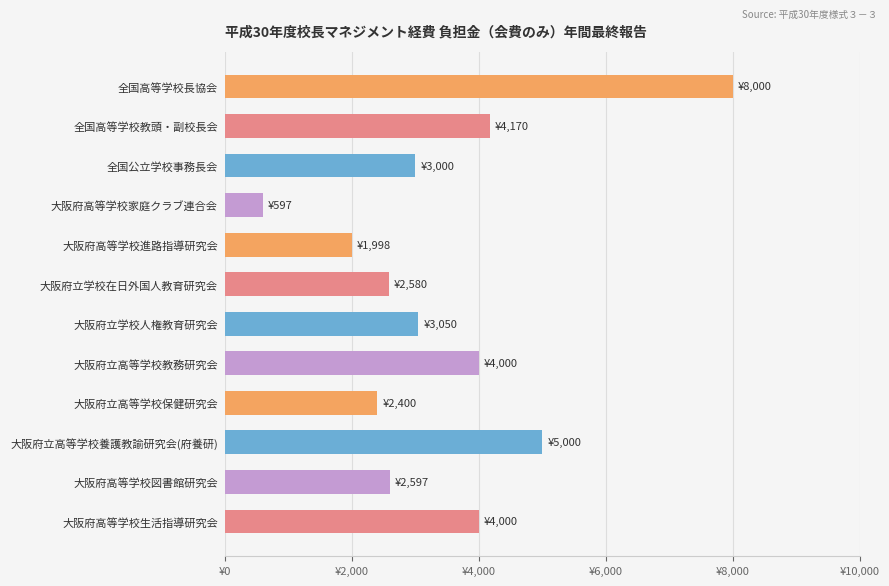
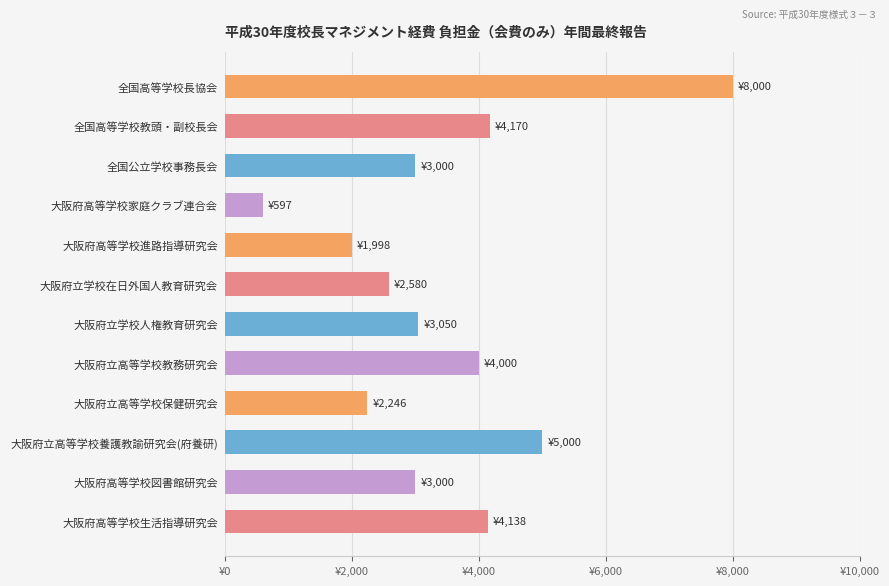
  {
    "全国高等学校長協会": "¥8,000",
    "全国高等学校教頭・副校長会": "¥4,170",
    "全国公立学校事務長会": "¥3,000",
    "大阪府高等学校家庭クラブ連合会": "¥597",
    "大阪府高等学校進路指導研究会": "¥1,998",
    "大阪府立学校在日外国人教育研究会": "¥2,580",
    "大阪府立学校人権教育研究会": "¥3,050",
    "大阪府立高等学校教務研究会": "¥4,000",
-   "大阪府立高等学校保健研究会": "¥2,400",
+   "大阪府立高等学校保健研究会": "¥2,246",
    "大阪府立高等学校養護教諭研究会(府養研)": "¥5,000",
-   "大阪府高等学校図書館研究会": "¥2,597",
-   "大阪府高等学校生活指導研究会": "¥4,000"
+   "大阪府高等学校図書館研究会": "¥3,000",
+   "大阪府高等学校生活指導研究会": "¥4,138"
  }
